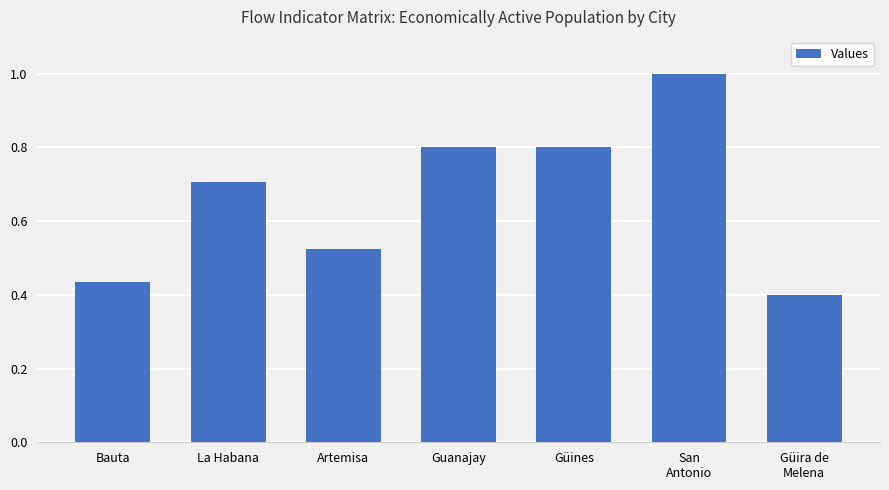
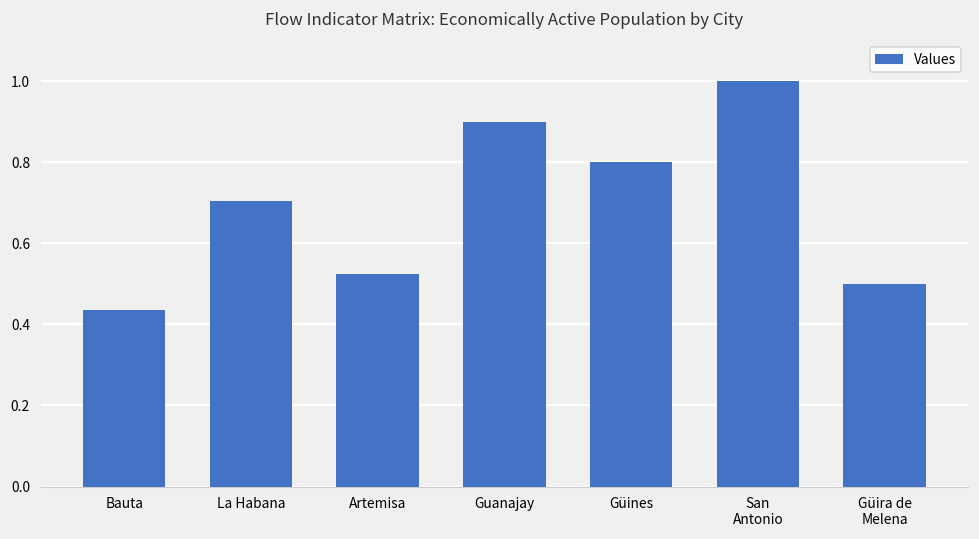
  {
    "Bauta": 0.44,
    "La Habana": 0.7,
    "Artemisa": 0.52,
-   "Guanajay": 0.8,
+   "Guanajay": 0.9,
    "Güines": 0.8,
    "San Antonio": 1.0,
-   "Güira de Melena": 0.4
+   "Güira de Melena": 0.5
  }
